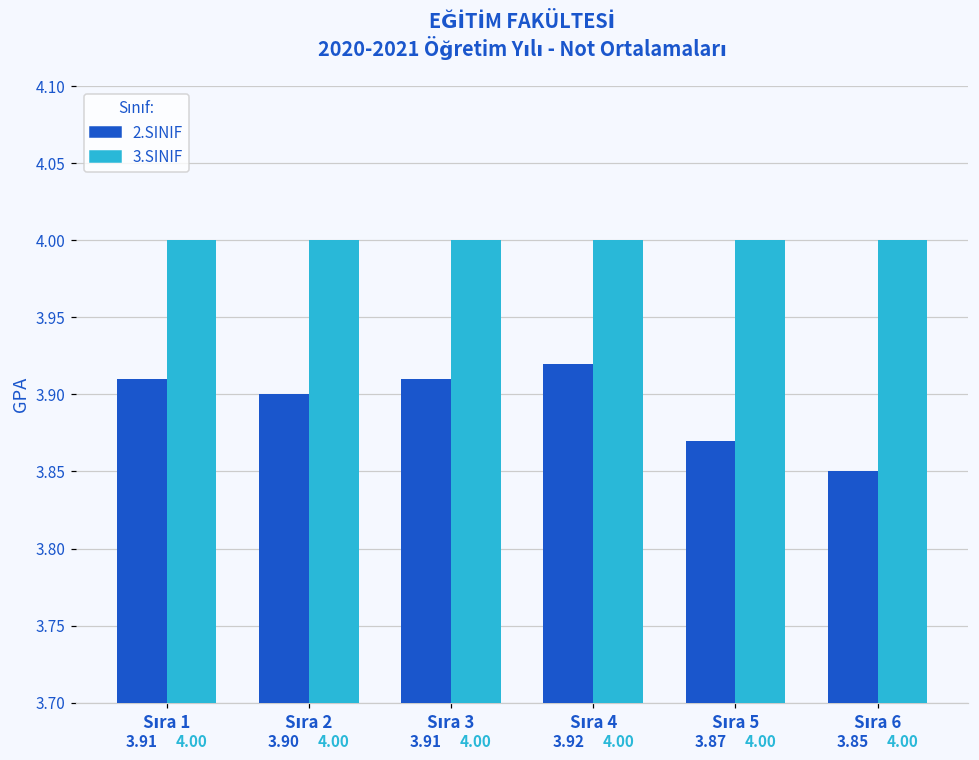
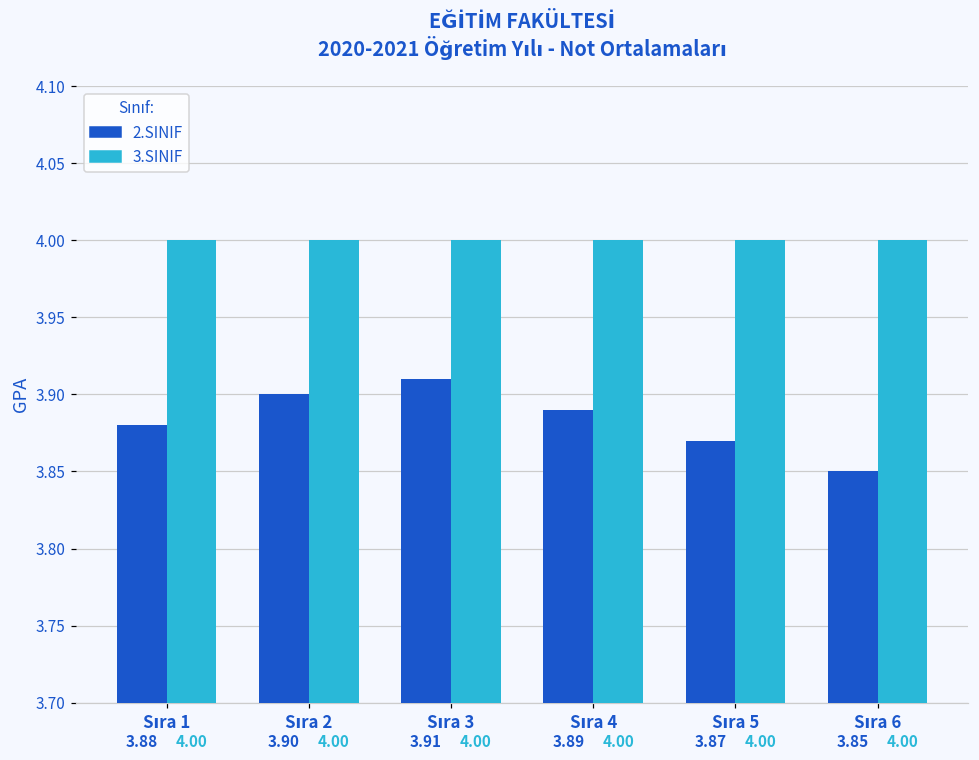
  {
    "2.SINIF": {
-     "Sıra 1": 3.91,
+     "Sıra 1": 3.88,
      "Sıra 2": 3.90,
      "Sıra 3": 3.91,
-     "Sıra 4": 3.92,
+     "Sıra 4": 3.89,
      "Sıra 5": 3.87,
      "Sıra 6": 3.85
    },
    "3.SINIF": {
      "Sıra 1": 4.00,
      "Sıra 2": 4.00,
      "Sıra 3": 4.00,
      "Sıra 4": 4.00,
      "Sıra 5": 4.00,
      "Sıra 6": 4.00
    }
  }
